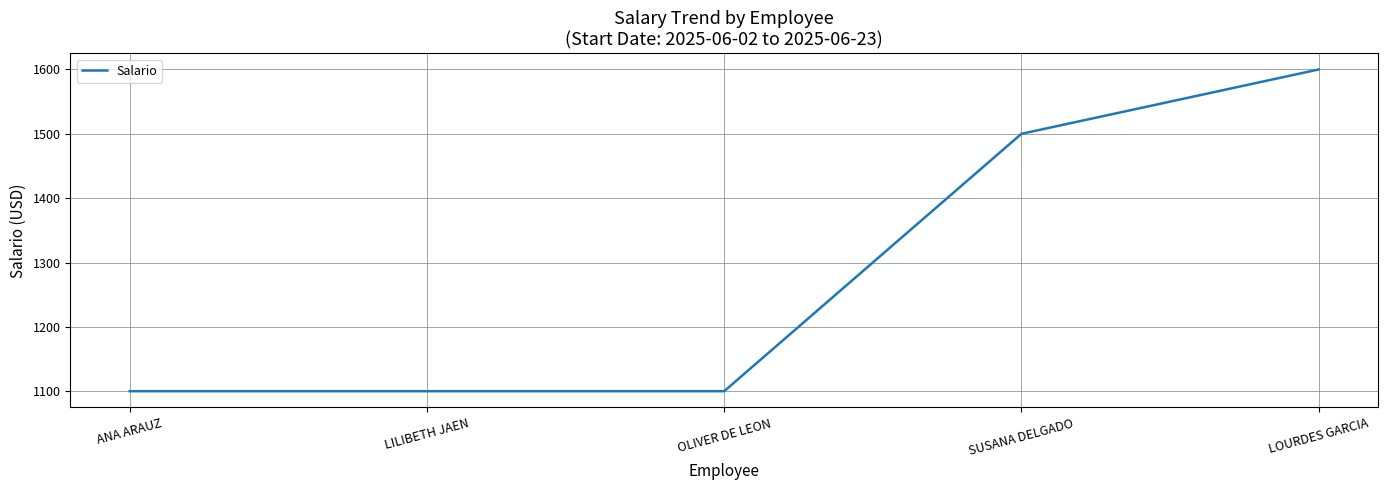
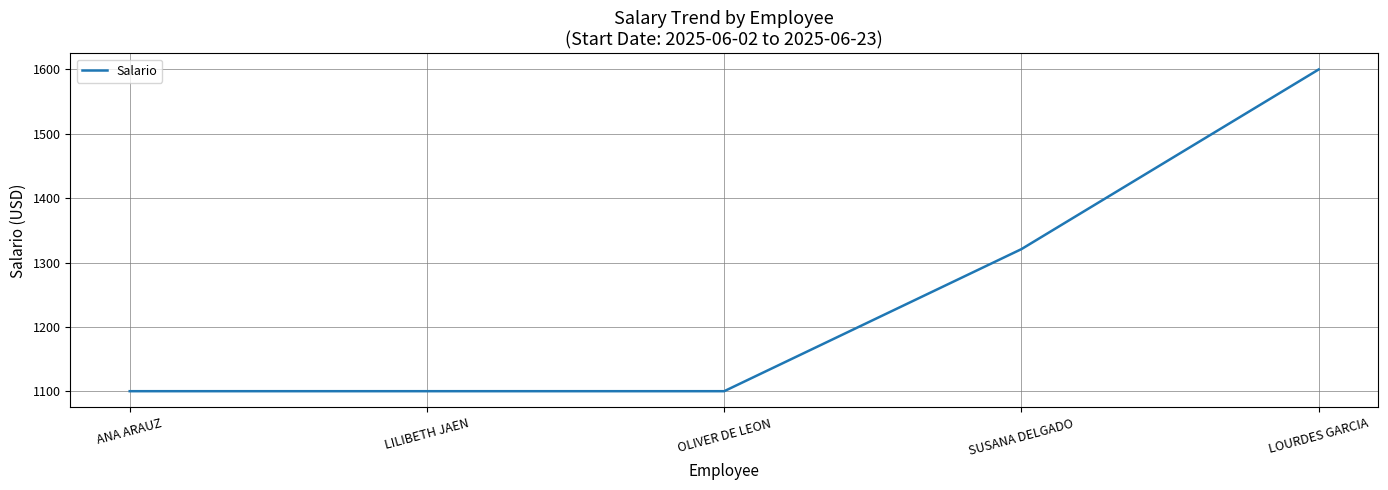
  {
    "ANA ARAUZ": 1100,
    "LILIBETH JAEN": 1100,
    "OLIVER DE LEON": 1100,
-   "SUSANA DELGADO": 1500,
+   "SUSANA DELGADO": 1320,
    "LOURDES GARCIA": 1600
  }
